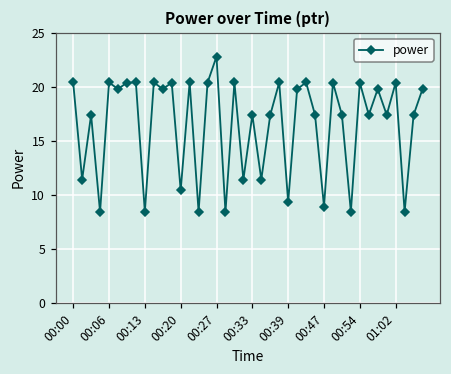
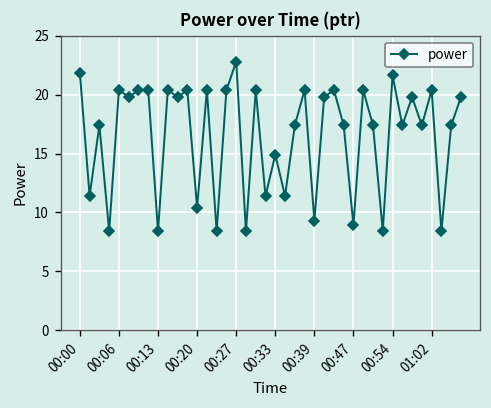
  {
-   "00:00": 20,
+   "00:00": 22,
    "00:06": 20,
    "00:13": 8,
    "00:20": 10,
    "00:27": 23,
-   "00:33": 17,
+   "00:33": 15,
    "00:39": 9,
    "00:47": 9,
-   "00:54": 20,
+   "00:54": 22,
    "01:02": 20
  }
